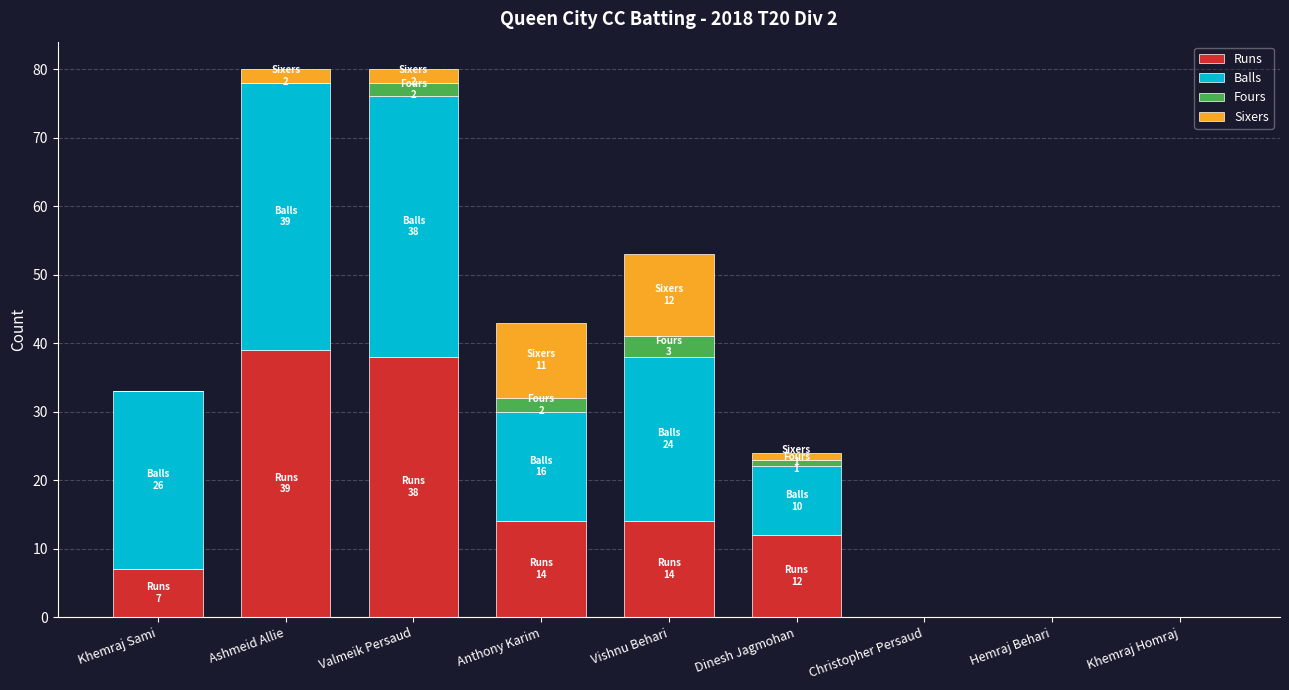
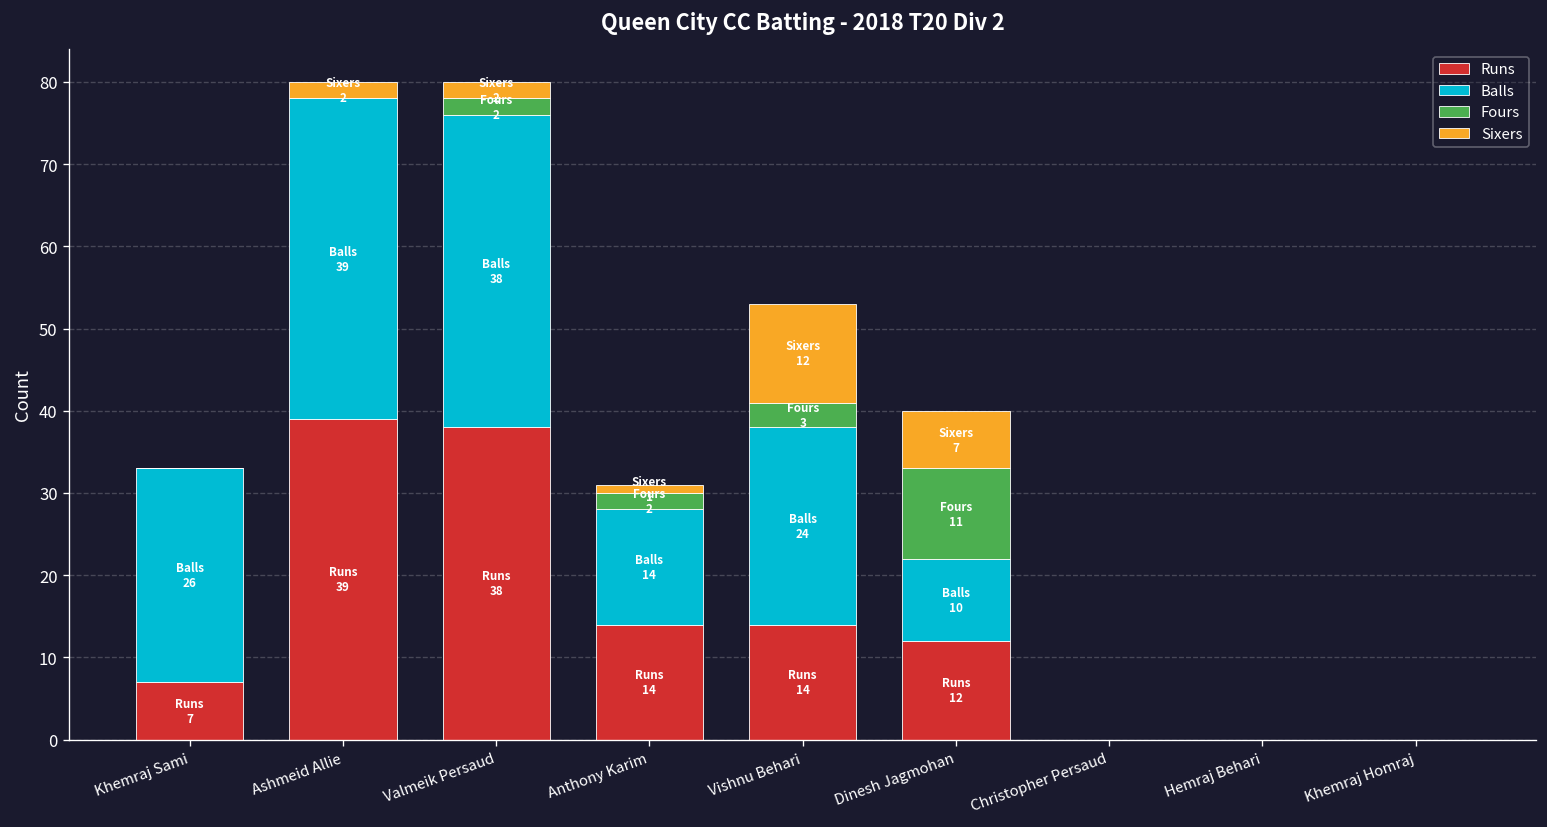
  {
    "Runs": {
      "Khemraj Sami": 7,
      "Ashmeid Allie": 39,
      "Valmeik Persaud": 38,
      "Anthony Karim": 14,
      "Vishnu Behari": 14,
      "Dinesh Jagmohan": 12
    },
    "Balls": {
      "Khemraj Sami": 26,
      "Ashmeid Allie": 39,
      "Valmeik Persaud": 38,
-     "Anthony Karim": 16,
+     "Anthony Karim": 14,
      "Vishnu Behari": 24,
      "Dinesh Jagmohan": 10
    },
    "Fours": {
      "Anthony Karim": 2,
      "Vishnu Behari": 3,
-     "Dinesh Jagmohan": 1
+     "Dinesh Jagmohan": 11
    },
    "Sixers": {
      "Ashmeid Allie": 2,
-     "Anthony Karim": 11,
+     "Anthony Karim": 1,
      "Vishnu Behari": 12,
-     "Dinesh Jagmohan": 1
+     "Dinesh Jagmohan": 7
    }
  }
